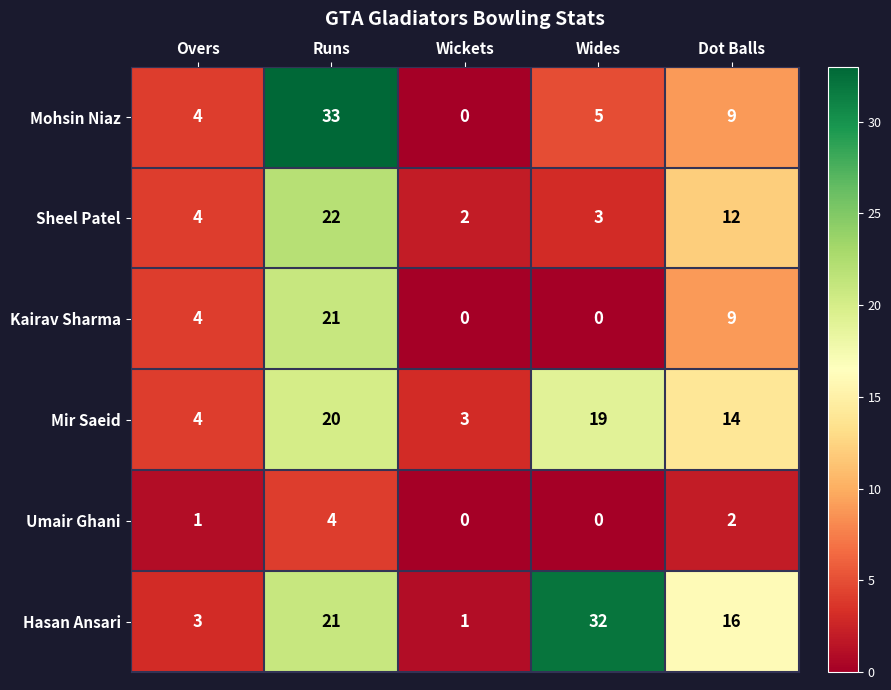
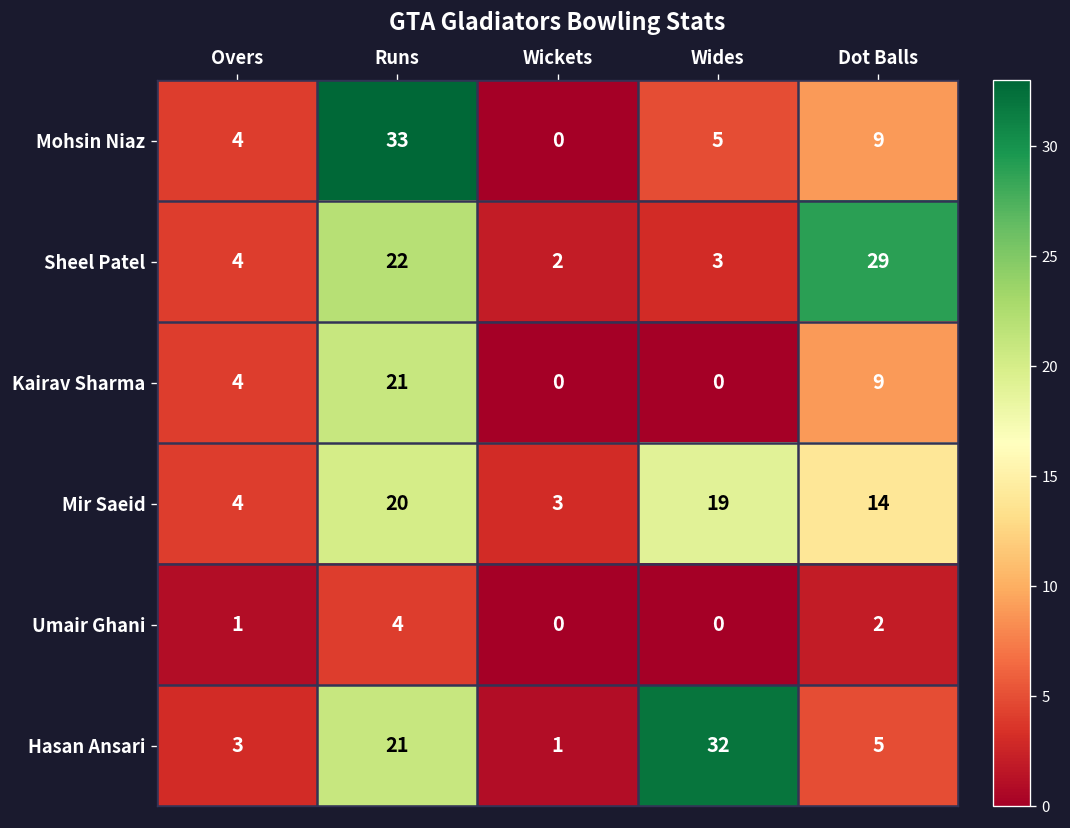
  {
    "Mohsin Niaz": {
      "Overs": 4,
      "Runs": 33,
      "Wickets": 0,
      "Wides": 5,
      "Dot Balls": 9
    },
    "Sheel Patel": {
      "Overs": 4,
      "Runs": 22,
      "Wickets": 2,
      "Wides": 3,
-     "Dot Balls": 12
+     "Dot Balls": 29
    },
    "Kairav Sharma": {
      "Overs": 4,
      "Runs": 21,
      "Wickets": 0,
      "Wides": 0,
      "Dot Balls": 9
    },
    "Mir Saeid": {
      "Overs": 4,
      "Runs": 20,
      "Wickets": 3,
      "Wides": 19,
      "Dot Balls": 14
    },
    "Umair Ghani": {
      "Overs": 1,
      "Runs": 4,
      "Wickets": 0,
      "Wides": 0,
      "Dot Balls": 2
    },
    "Hasan Ansari": {
      "Overs": 3,
      "Runs": 21,
      "Wickets": 1,
      "Wides": 32,
-     "Dot Balls": 16
+     "Dot Balls": 5
    }
  }
